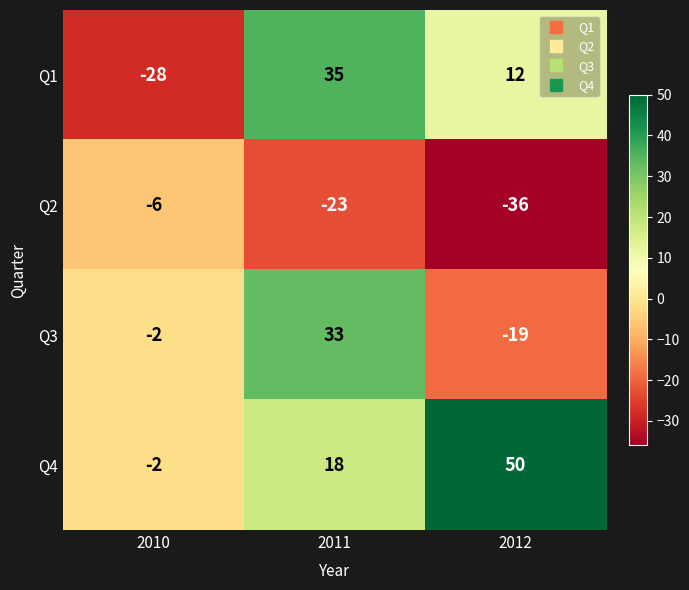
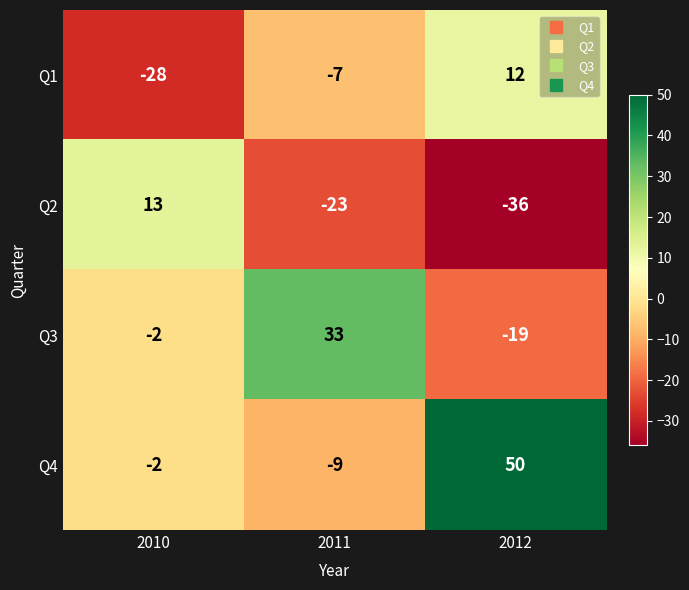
  {
    "Q1": {
      "2010": -28,
-     "2011": 35,
+     "2011": -7,
      "2012": 12
    },
    "Q2": {
-     "2010": -6,
+     "2010": 13,
      "2011": -23,
      "2012": -36
    },
    "Q3": {
      "2010": -2,
      "2011": 33,
      "2012": -19
    },
    "Q4": {
      "2010": -2,
-     "2011": 18,
+     "2011": -9,
      "2012": 50
    }
  }
